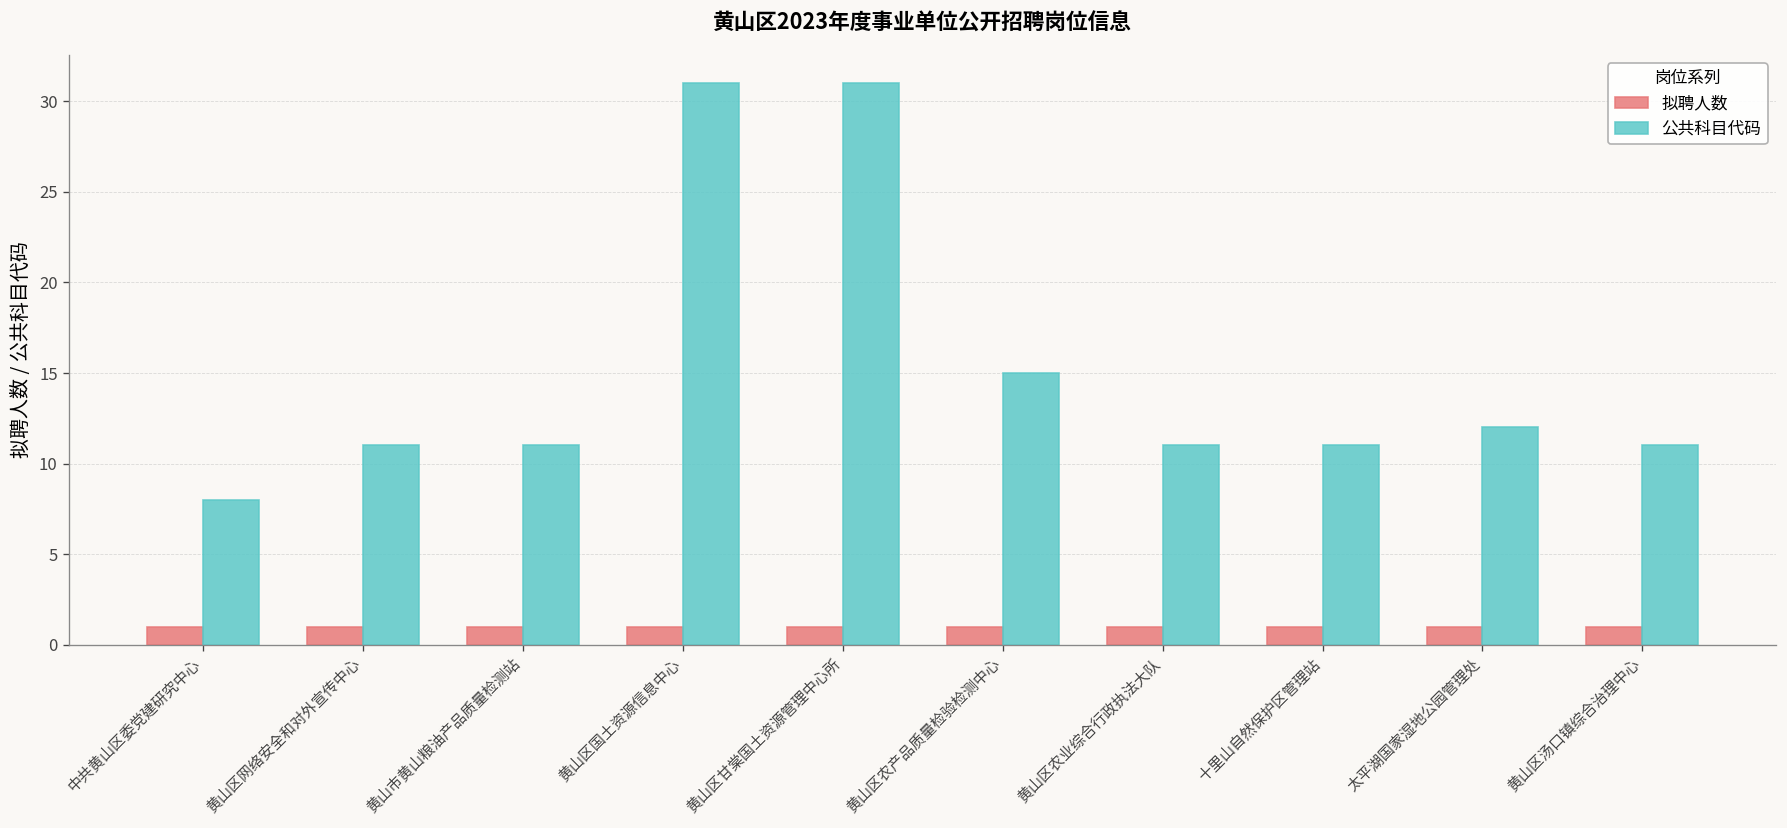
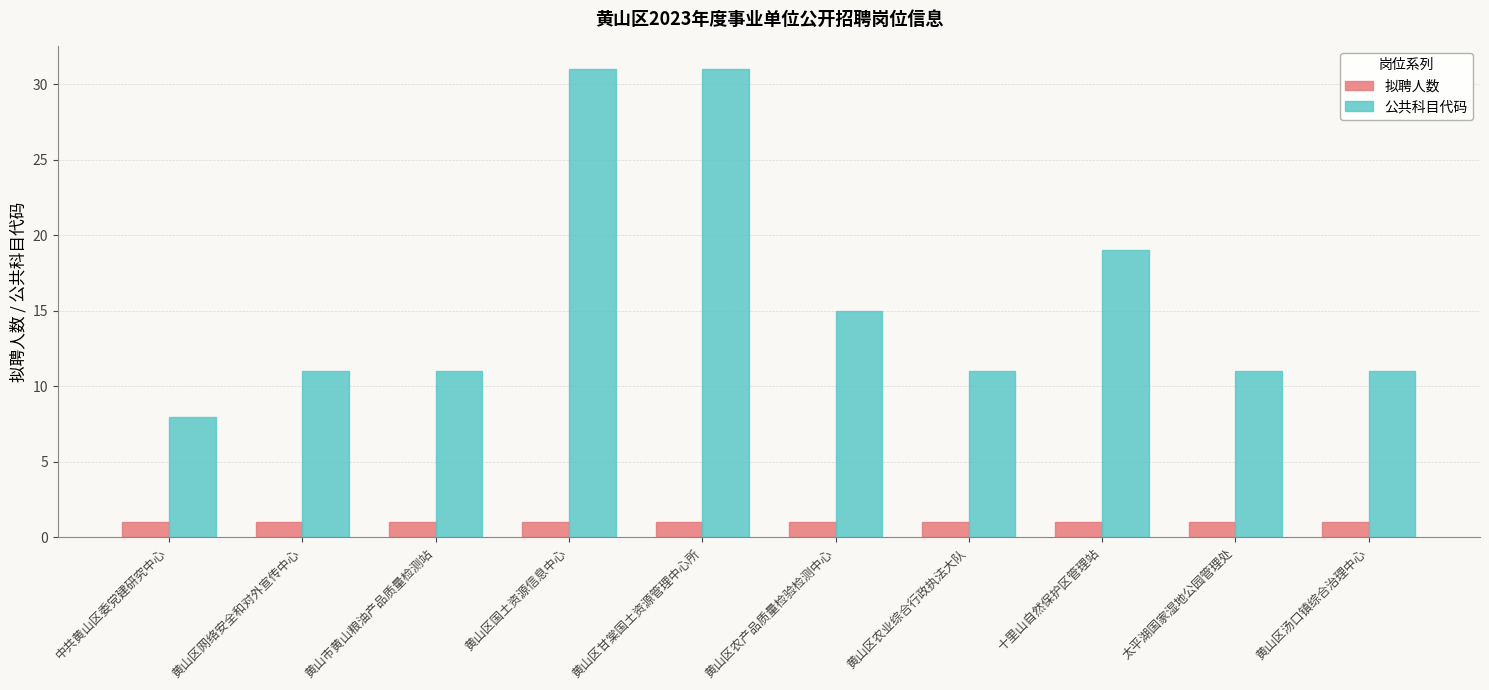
  {
    "拟聘人数": {
      "中共黄山区委党建研究中心": 1,
      "黄山区网络安全和对外宣传中心": 1,
      "黄山市黄山粮油产品质量检测站": 1,
      "黄山区国土资源信息中心": 1,
      "黄山区甘棠国土资源管理中心所": 1,
      "黄山区农产品质量检验检测中心": 1,
      "黄山区农业综合行政执法大队": 1,
      "十里山自然保护区管理站": 1,
      "太平湖国家湿地公园管理处": 1,
      "黄山区汤口镇综合治理中心": 1
    },
    "公共科目代码": {
      "中共黄山区委党建研究中心": 8,
      "黄山区网络安全和对外宣传中心": 11,
      "黄山市黄山粮油产品质量检测站": 11,
      "黄山区国土资源信息中心": 31,
      "黄山区甘棠国土资源管理中心所": 31,
      "黄山区农产品质量检验检测中心": 15,
      "黄山区农业综合行政执法大队": 11,
-     "十里山自然保护区管理站": 11,
-     "太平湖国家湿地公园管理处": 12,
+     "十里山自然保护区管理站": 19,
+     "太平湖国家湿地公园管理处": 11,
      "黄山区汤口镇综合治理中心": 11
    }
  }
